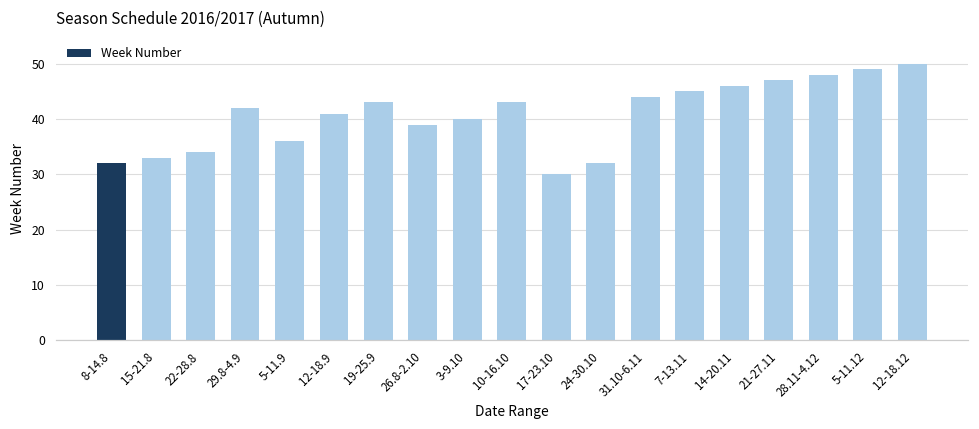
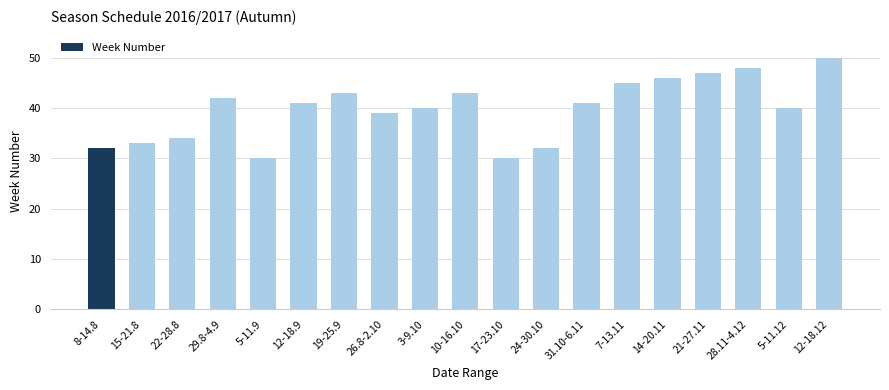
  {
    "8-14.8": 32,
    "15-21.8": 33,
    "22-28.8": 34,
    "29.8-4.9": 42,
-   "5-11.9": 36,
+   "5-11.9": 30,
    "12-18.9": 41,
    "19-25.9": 43,
    "26.8-2.10": 39,
    "3-9.10": 40,
    "10-16.10": 43,
    "17-23.10": 30,
    "24-30.10": 32,
-   "31.10-6.11": 44,
+   "31.10-6.11": 41,
    "7-13.11": 45,
    "14-20.11": 46,
    "21-27.11": 47,
    "28.11-4.12": 48,
-   "5-11.12": 49,
+   "5-11.12": 40,
    "12-18.12": 50
  }
